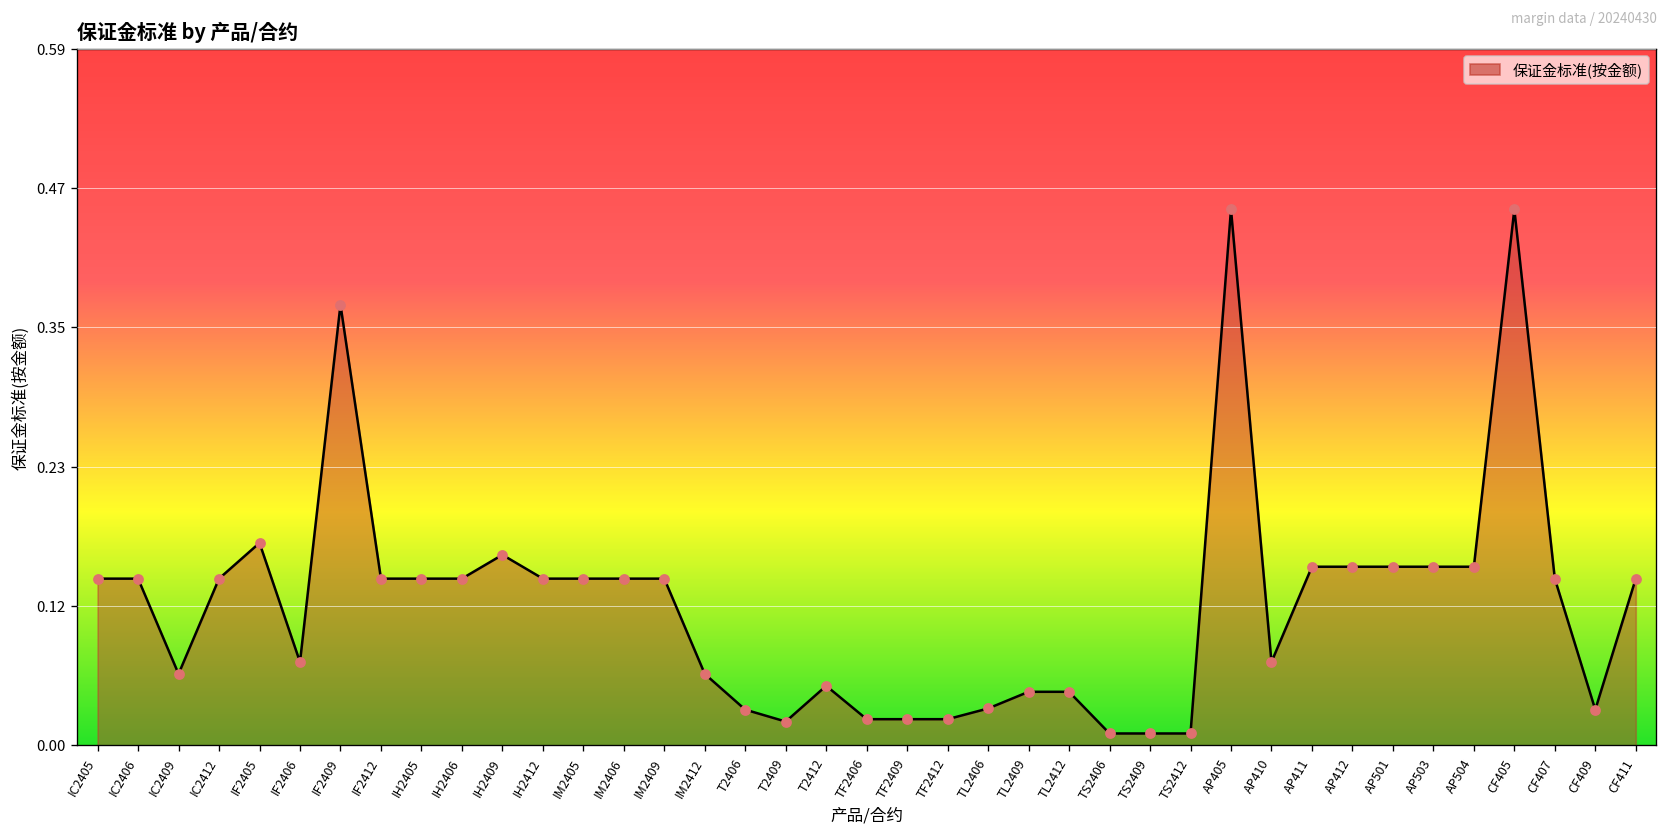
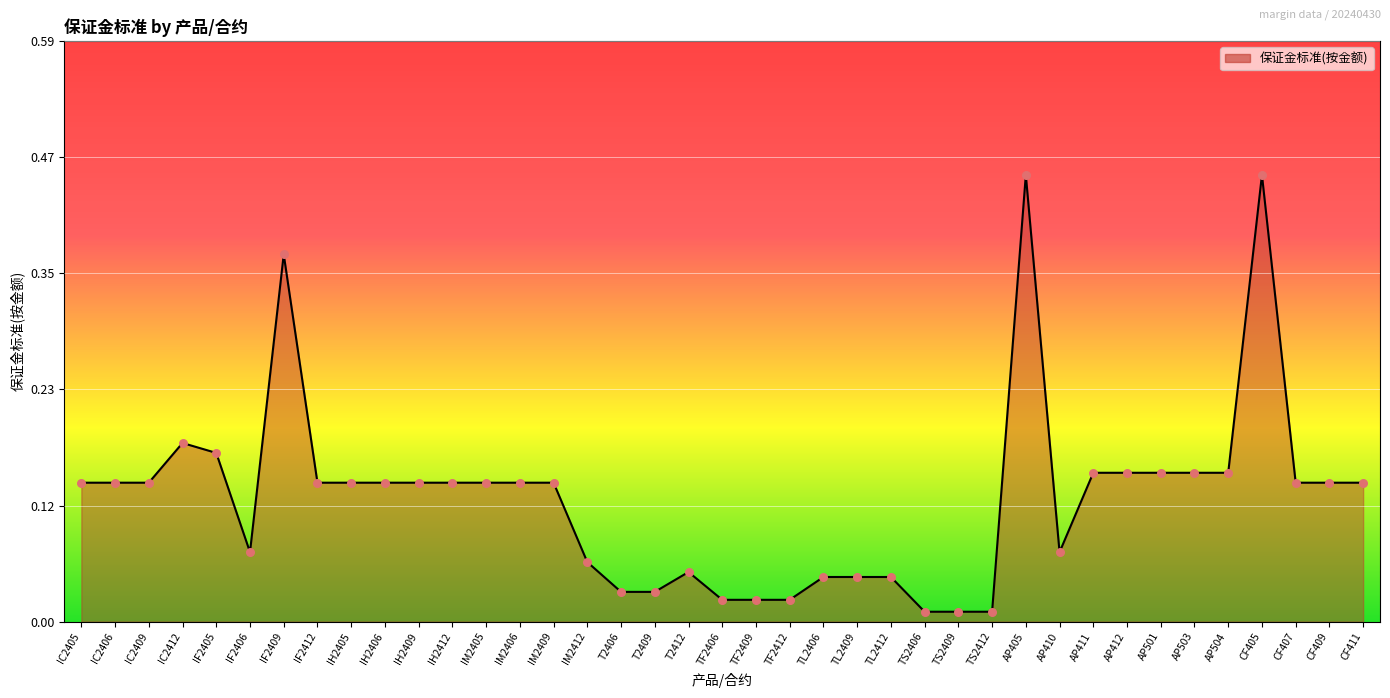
  {
    "IC2405": 0.14,
    "IC2406": 0.14,
-   "IC2409": 0.06,
-   "IC2412": 0.14,
+   "IC2409": 0.14,
+   "IC2412": 0.18,
    "IF2405": 0.17,
    "IF2406": 0.07,
    "IF2409": 0.37,
    "IF2412": 0.14,
    "IH2405": 0.14,
    "IH2406": 0.14,
-   "IH2409": 0.16,
+   "IH2409": 0.14,
    "IH2412": 0.14,
    "IM2405": 0.14,
    "IM2406": 0.14,
    "IM2409": 0.14,
    "IM2412": 0.06,
    "T2406": 0.03,
-   "T2409": 0.02,
+   "T2409": 0.03,
    "T2412": 0.05,
    "TF2406": 0.02,
    "TF2409": 0.02,
    "TF2412": 0.02,
-   "TL2406": 0.03,
+   "TL2406": 0.05,
    "TL2409": 0.05,
    "TL2412": 0.05,
    "TS2406": 0.01,
    "TS2409": 0.01,
    "TS2412": 0.01,
    "AP405": 0.45,
    "AP410": 0.07,
    "AP411": 0.15,
    "AP412": 0.15,
    "AP501": 0.15,
    "AP503": 0.15,
    "AP504": 0.15,
    "CF405": 0.45,
    "CF407": 0.14,
-   "CF409": 0.03,
+   "CF409": 0.14,
    "CF411": 0.14
  }
